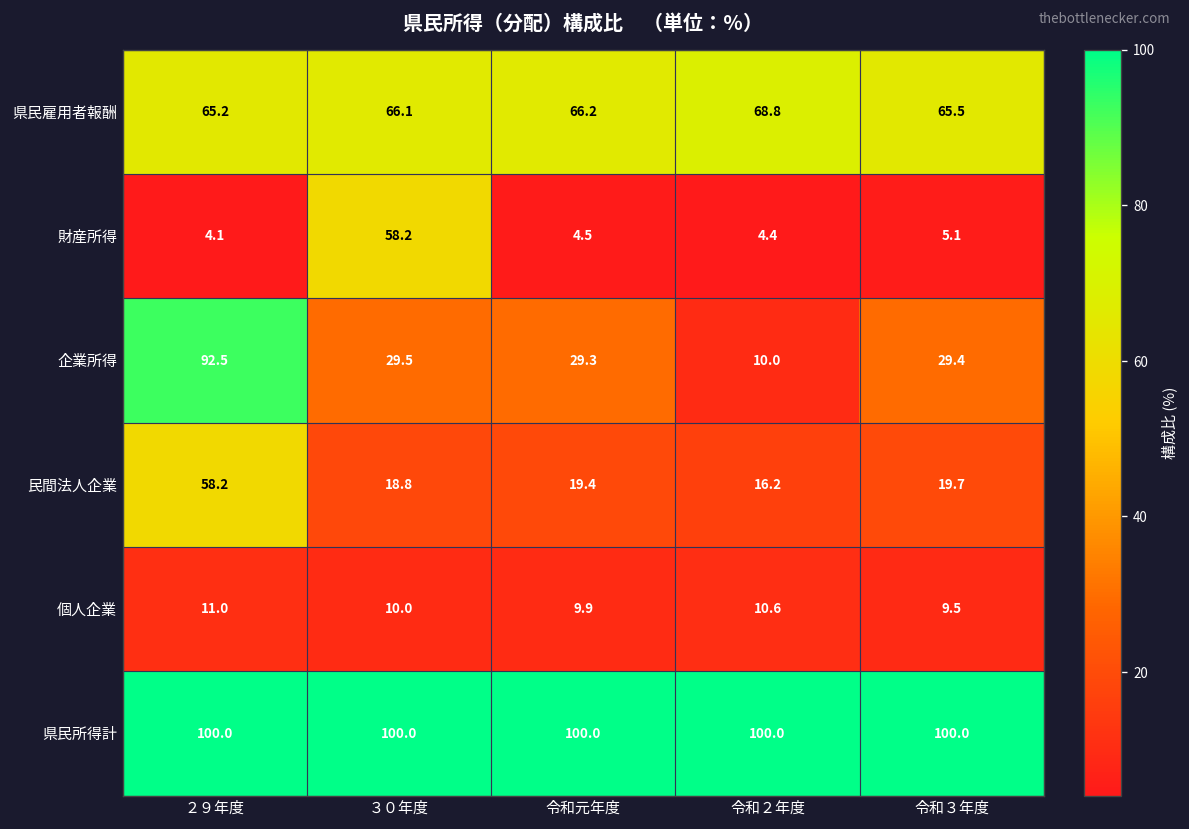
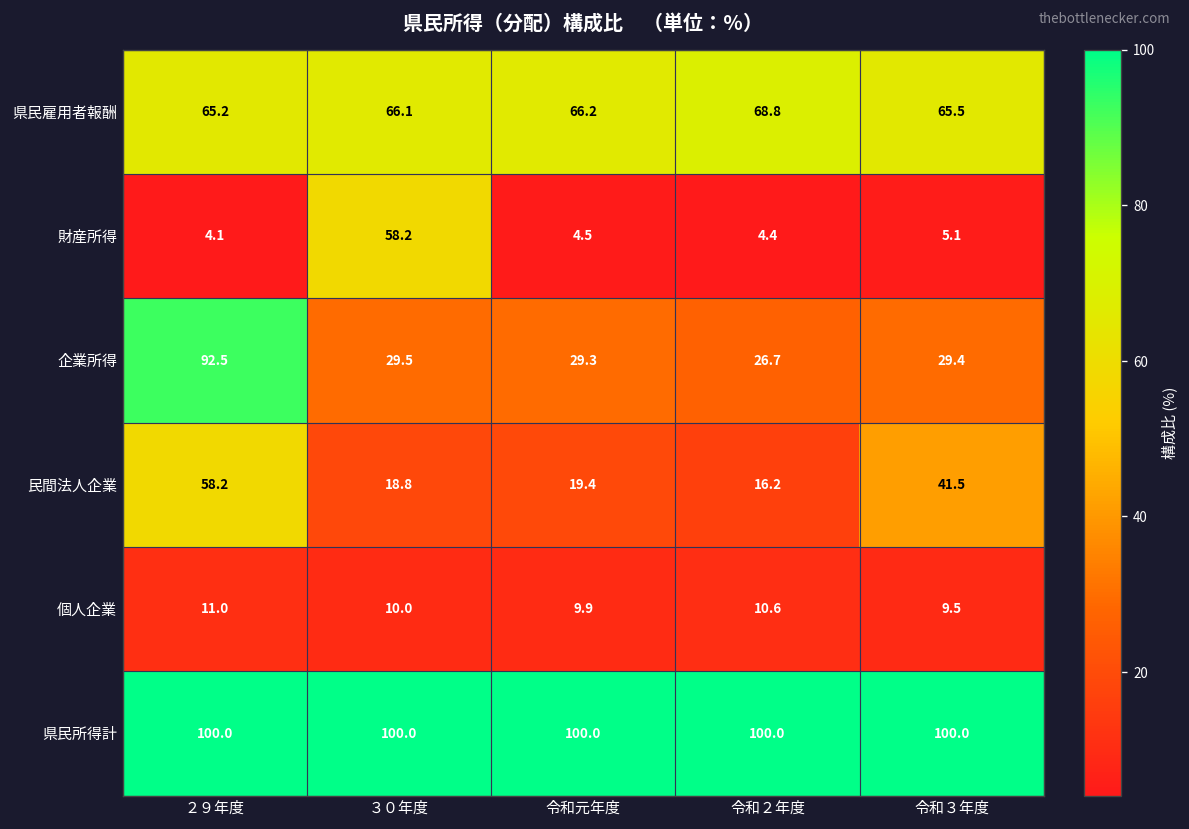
  {
    "県民雇用者報酬": {
      "２９年度": 65.2,
      "３０年度": 66.1,
      "令和元年度": 66.2,
      "令和２年度": 68.8,
      "令和３年度": 65.5
    },
    "財産所得": {
      "２９年度": 4.1,
      "３０年度": 58.2,
      "令和元年度": 4.5,
      "令和２年度": 4.4,
      "令和３年度": 5.1
    },
    "企業所得": {
      "２９年度": 92.5,
      "３０年度": 29.5,
      "令和元年度": 29.3,
-     "令和２年度": 10.0,
+     "令和２年度": 26.7,
      "令和３年度": 29.4
    },
    "民間法人企業": {
      "２９年度": 58.2,
      "３０年度": 18.8,
      "令和元年度": 19.4,
      "令和２年度": 16.2,
-     "令和３年度": 19.7
+     "令和３年度": 41.5
    },
    "個人企業": {
      "２９年度": 11.0,
      "３０年度": 10.0,
      "令和元年度": 9.9,
      "令和２年度": 10.6,
      "令和３年度": 9.5
    },
    "県民所得計": {
      "２９年度": 100.0,
      "３０年度": 100.0,
      "令和元年度": 100.0,
      "令和２年度": 100.0,
      "令和３年度": 100.0
    }
  }
